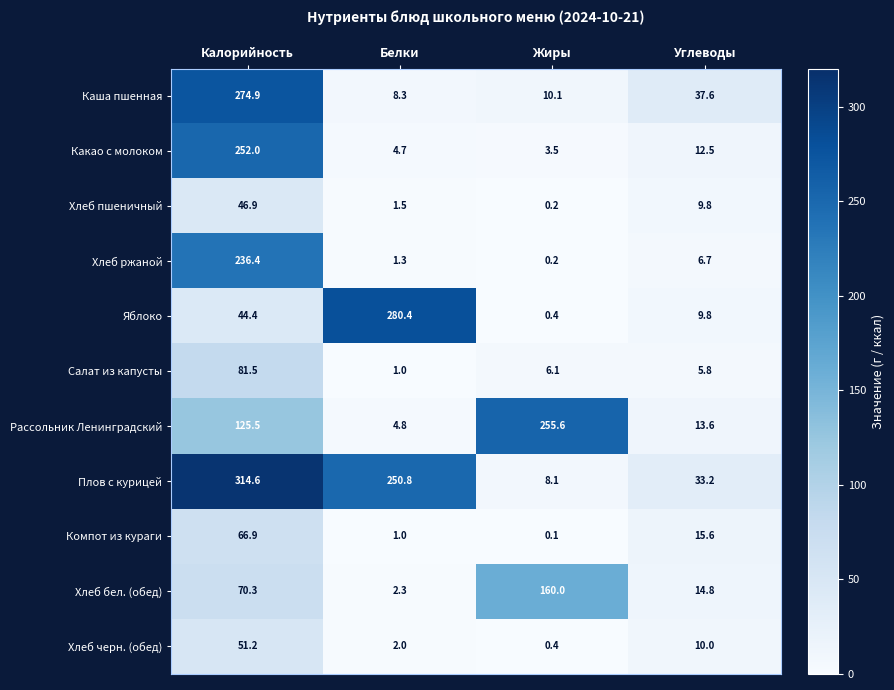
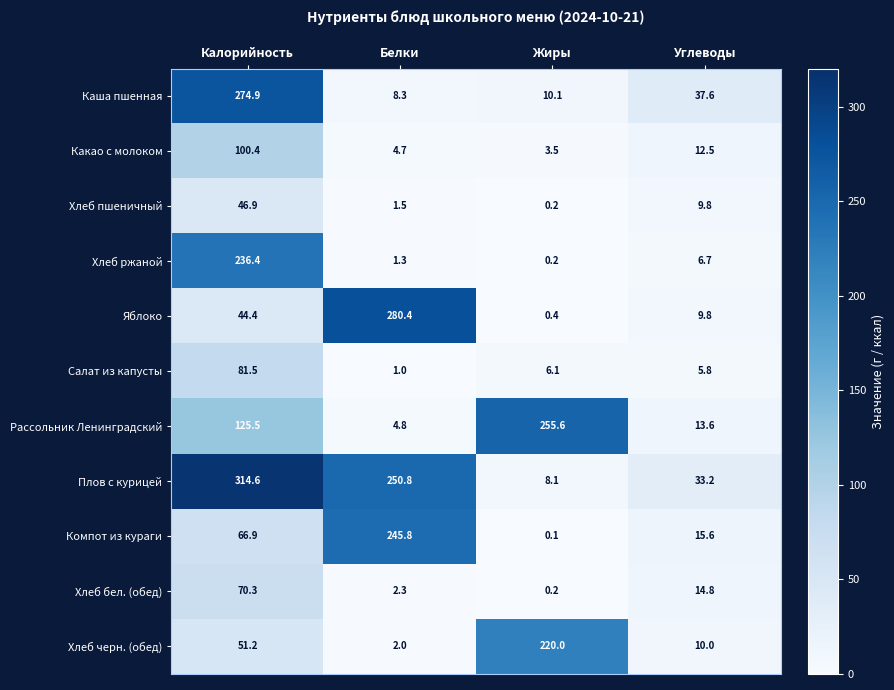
  {
    "Каша пшенная": {
      "Калорийность": 274.9,
      "Белки": 8.3,
      "Жиры": 10.1,
      "Углеводы": 37.6
    },
    "Какао с молоком": {
-     "Калорийность": 252.0,
+     "Калорийность": 100.4,
      "Белки": 4.7,
      "Жиры": 3.5,
      "Углеводы": 12.5
    },
    "Хлеб пшеничный": {
      "Калорийность": 46.9,
      "Белки": 1.5,
      "Жиры": 0.2,
      "Углеводы": 9.8
    },
    "Хлеб ржаной": {
      "Калорийность": 236.4,
      "Белки": 1.3,
      "Жиры": 0.2,
      "Углеводы": 6.7
    },
    "Яблоко": {
      "Калорийность": 44.4,
      "Белки": 280.4,
      "Жиры": 0.4,
      "Углеводы": 9.8
    },
    "Салат из капусты": {
      "Калорийность": 81.5,
      "Белки": 1.0,
      "Жиры": 6.1,
      "Углеводы": 5.8
    },
    "Рассольник Ленинградский": {
      "Калорийность": 125.5,
      "Белки": 4.8,
      "Жиры": 255.6,
      "Углеводы": 13.6
    },
    "Плов с курицей": {
      "Калорийность": 314.6,
      "Белки": 250.8,
      "Жиры": 8.1,
      "Углеводы": 33.2
    },
    "Компот из кураги": {
      "Калорийность": 66.9,
-     "Белки": 1.0,
+     "Белки": 245.8,
      "Жиры": 0.1,
      "Углеводы": 15.6
    },
    "Хлеб бел. (обед)": {
      "Калорийность": 70.3,
      "Белки": 2.3,
-     "Жиры": 160.0,
+     "Жиры": 0.2,
      "Углеводы": 14.8
    },
    "Хлеб черн. (обед)": {
      "Калорийность": 51.2,
      "Белки": 2.0,
-     "Жиры": 0.4,
+     "Жиры": 220.0,
      "Углеводы": 10.0
    }
  }
